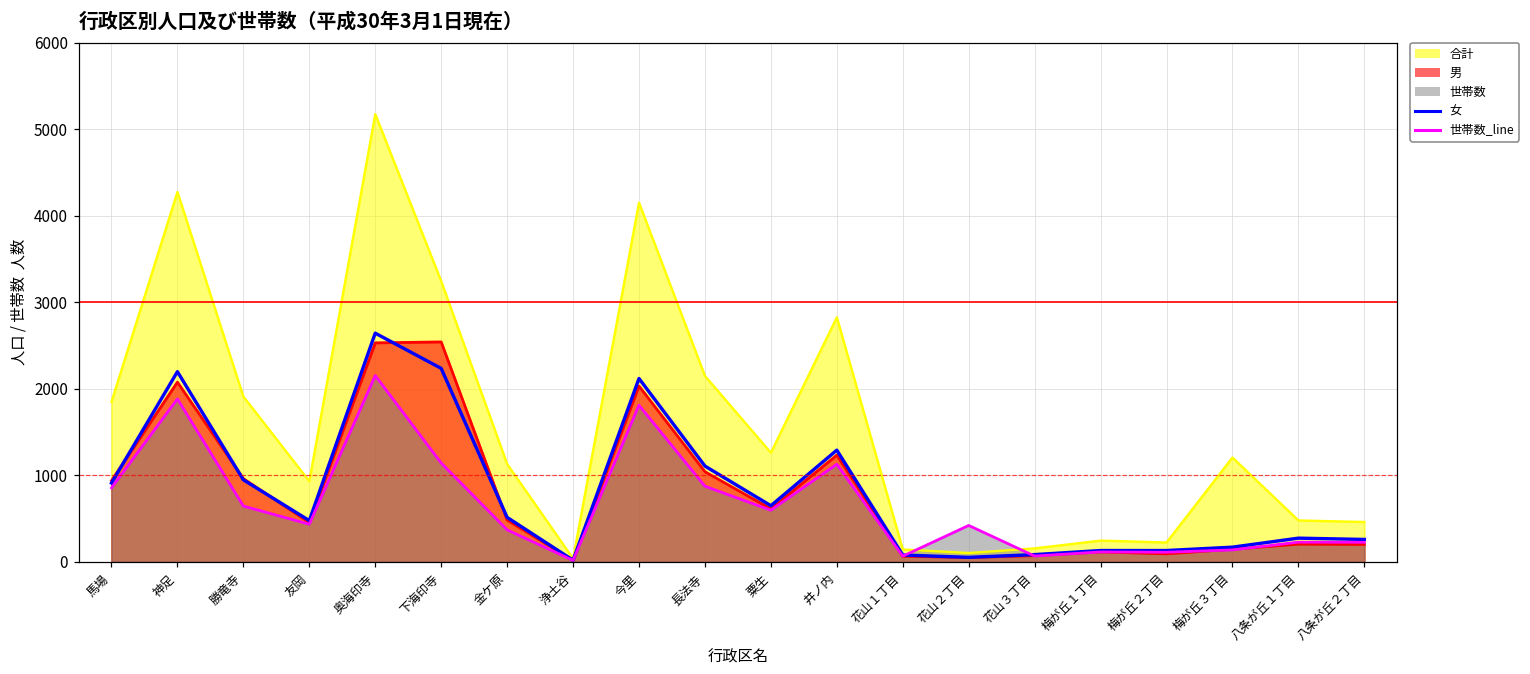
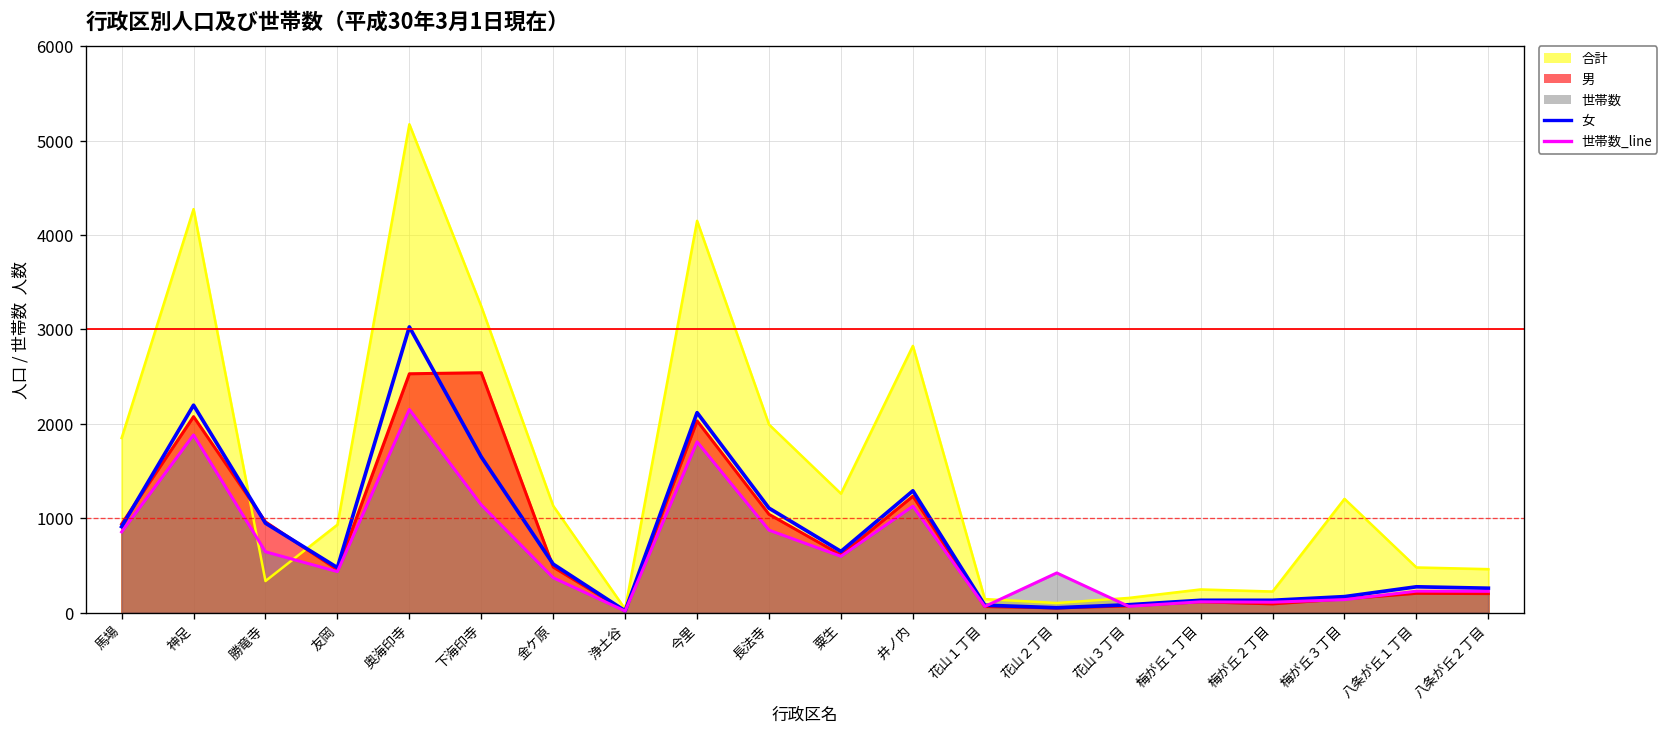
  {
    "合計": {
      "馬場": 1900,
      "神足": 4300,
-     "勝竜寺": 1900,
+     "勝竜寺": 300,
      "友岡": 900,
      "奥海印寺": 5200,
      "下海印寺": 3200,
      "金ケ原": 1100,
      "今里": 4200,
-     "長法寺": 2100,
+     "長法寺": 2000,
      "粟生": 1300,
      "井ノ内": 2800,
      "花山１丁目": 100,
      "花山２丁目": 100,
      "花山３丁目": 200,
      "梅が丘１丁目": 200,
      "梅が丘２丁目": 200,
      "梅が丘３丁目": 1200,
      "八条が丘１丁目": 500,
      "八条が丘２丁目": 500
    },
    "男": {
      "神足": 2100,
      "奥海印寺": 2500,
      "下海印寺": 2500,
      "今里": 2000,
      "長法寺": 1000,
      "井ノ内": 1200
    },
    "世帯数": {
      "馬場": 900,
      "神足": 1900,
      "勝竜寺": 600,
      "奥海印寺": 2200,
      "下海印寺": 1100,
      "金ケ原": 400,
      "今里": 1800,
      "長法寺": 900,
      "井ノ内": 1100,
      "花山２丁目": 400
    },
    "女": {
      "神足": 2200,
-     "奥海印寺": 2600,
-     "下海印寺": 2200,
+     "奥海印寺": 3000,
+     "下海印寺": 1700,
      "今里": 2100,
      "長法寺": 1100,
      "粟生": 600,
      "井ノ内": 1300,
      "八条が丘１丁目": 300,
      "八条が丘２丁目": 300
    }
  }
